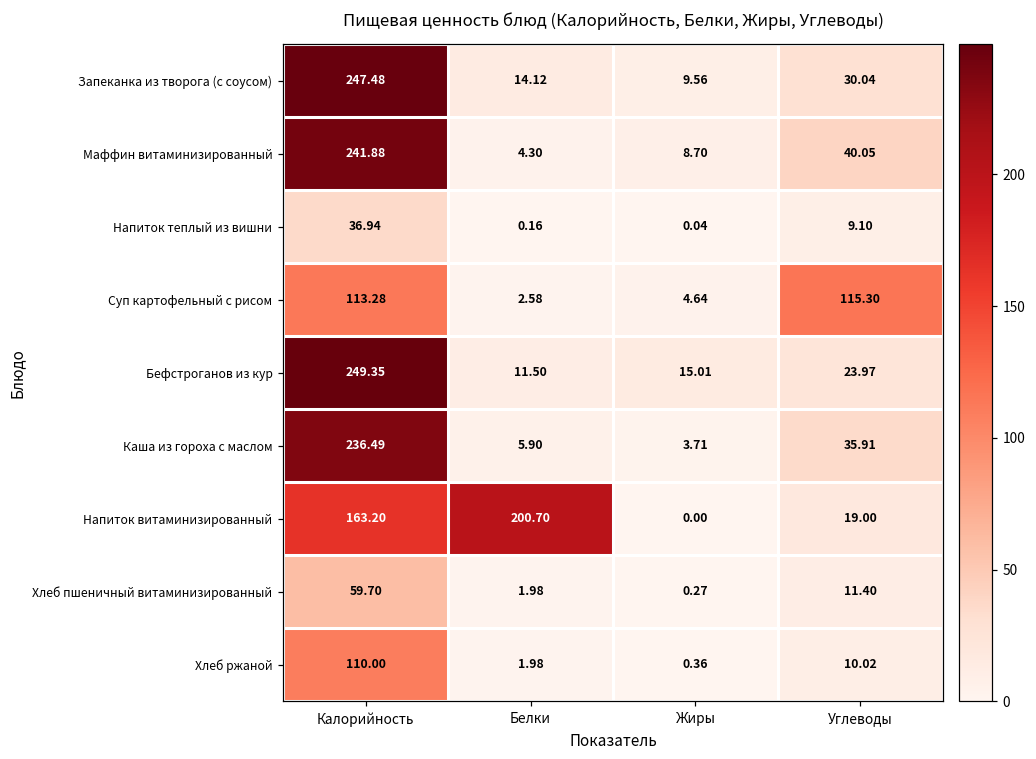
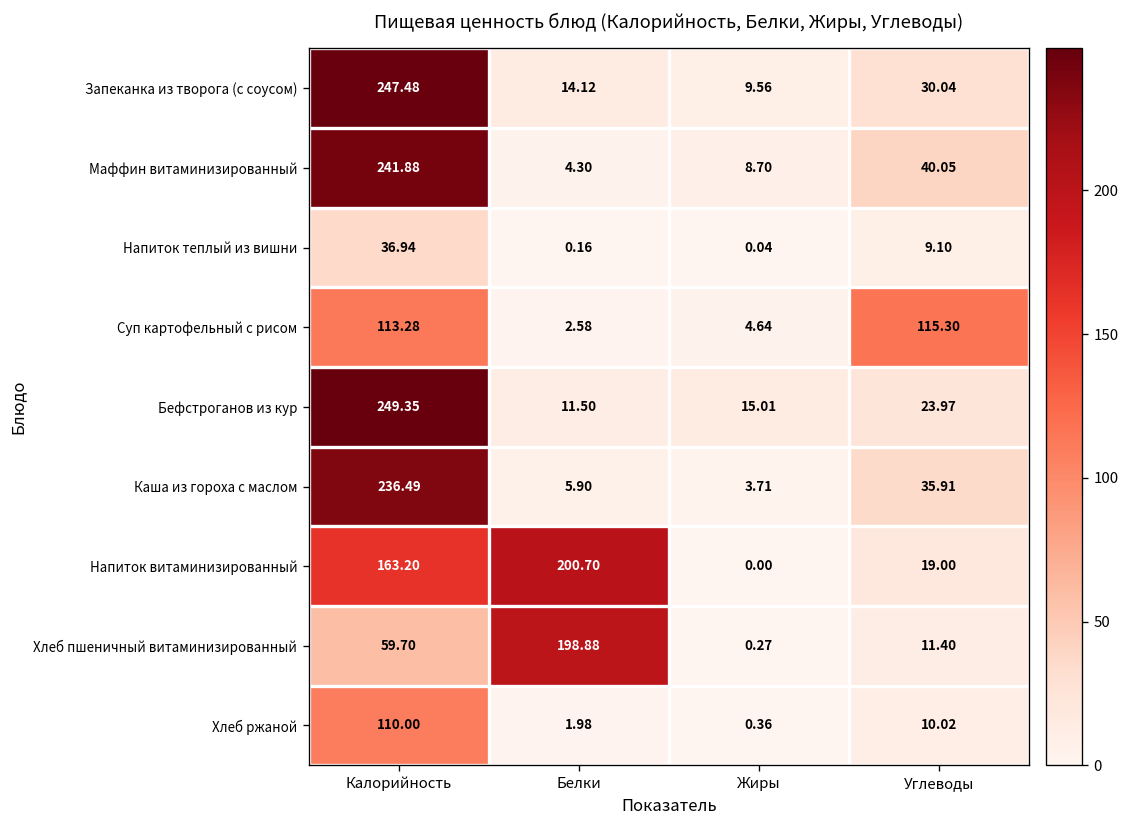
  {
    "Запеканка из творога (с соусом)": {
      "Калорийность": 247.48,
      "Белки": 14.12,
      "Жиры": 9.56,
      "Углеводы": 30.04
    },
    "Маффин витаминизированный": {
      "Калорийность": 241.88,
      "Белки": 4.30,
      "Жиры": 8.70,
      "Углеводы": 40.05
    },
    "Напиток теплый из вишни": {
      "Калорийность": 36.94,
      "Белки": 0.16,
      "Жиры": 0.04,
      "Углеводы": 9.10
    },
    "Суп картофельный с рисом": {
      "Калорийность": 113.28,
      "Белки": 2.58,
      "Жиры": 4.64,
      "Углеводы": 115.30
    },
    "Бефстроганов из кур": {
      "Калорийность": 249.35,
      "Белки": 11.50,
      "Жиры": 15.01,
      "Углеводы": 23.97
    },
    "Каша из гороха с маслом": {
      "Калорийность": 236.49,
      "Белки": 5.90,
      "Жиры": 3.71,
      "Углеводы": 35.91
    },
    "Напиток витаминизированный": {
      "Калорийность": 163.20,
      "Белки": 200.70,
      "Жиры": 0.00,
      "Углеводы": 19.00
    },
    "Хлеб пшеничный витаминизированный": {
      "Калорийность": 59.70,
-     "Белки": 1.98,
+     "Белки": 198.88,
      "Жиры": 0.27,
      "Углеводы": 11.40
    },
    "Хлеб ржаной": {
      "Калорийность": 110.00,
      "Белки": 1.98,
      "Жиры": 0.36,
      "Углеводы": 10.02
    }
  }
